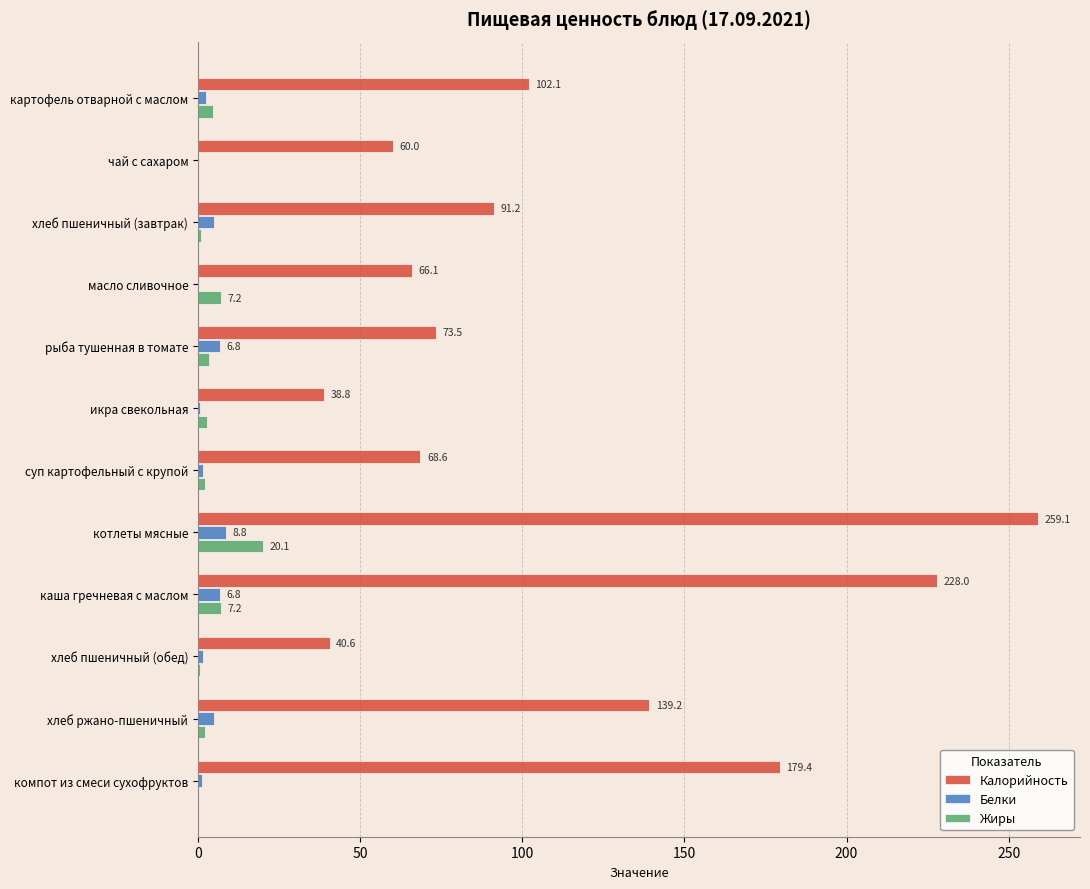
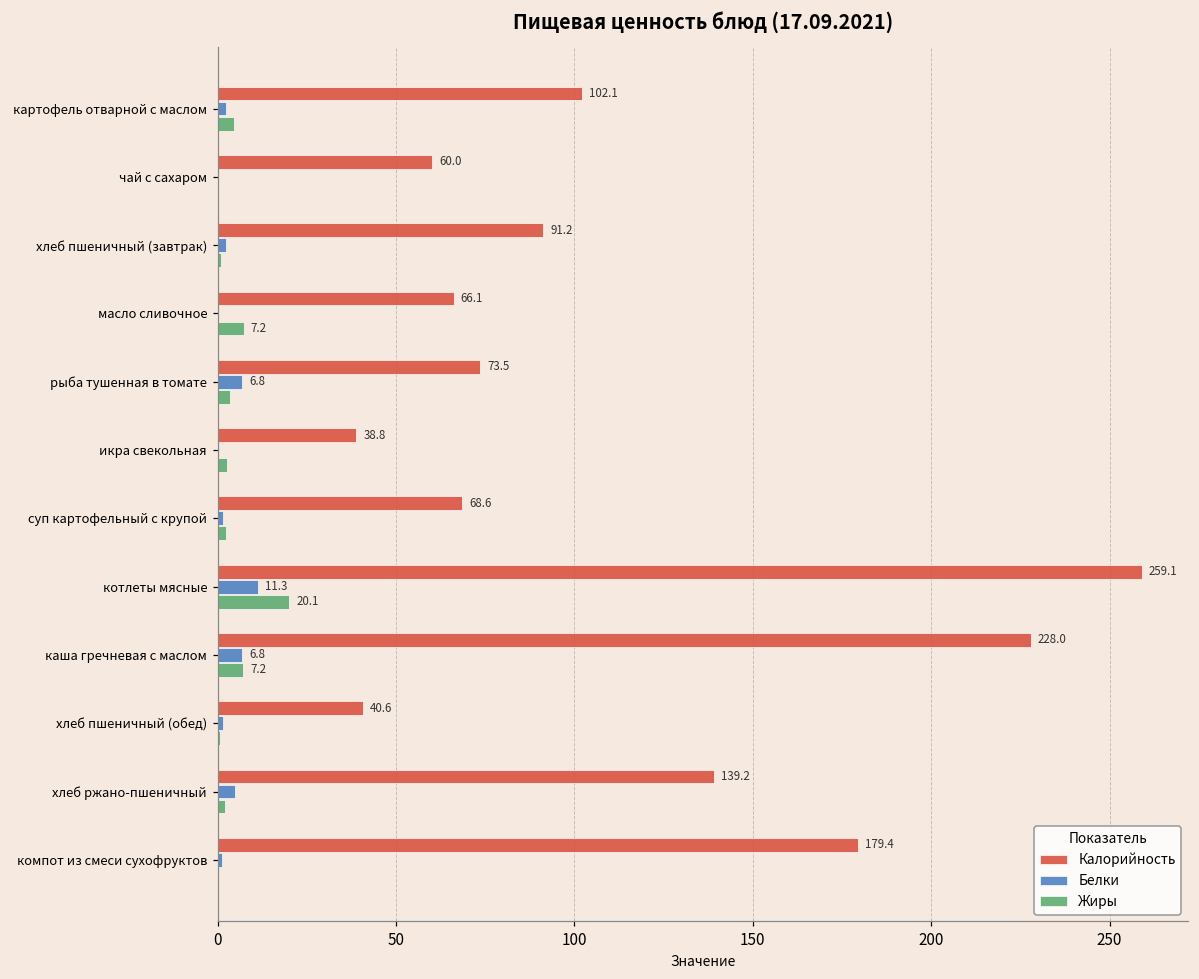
  {
    "Калорийность": {
      "картофель отварной с маслом": 102.1,
      "чай с сахаром": 60.0,
      "хлеб пшеничный (завтрак)": 91.2,
      "масло сливочное": 66.1,
      "рыба тушенная в томате": 73.5,
      "икра свекольная": 38.8,
      "суп картофельный с крупой": 68.6,
      "котлеты мясные": 259.1,
      "каша гречневая с маслом": 228.0,
      "хлеб пшеничный (обед)": 40.6,
      "хлеб ржано-пшеничный": 139.2,
      "компот из смеси сухофруктов": 179.4
    },
    "Белки": {
-     "хлеб пшеничный (завтрак)": 5,
+     "хлеб пшеничный (завтрак)": 2,
      "рыба тушенная в томате": 6.8,
-     "котлеты мясные": 8.8,
+     "котлеты мясные": 11.3,
      "каша гречневая с маслом": 6.8
    },
    "Жиры": {
      "масло сливочное": 7.2,
      "котлеты мясные": 20.1,
      "каша гречневая с маслом": 7.2
    }
  }
